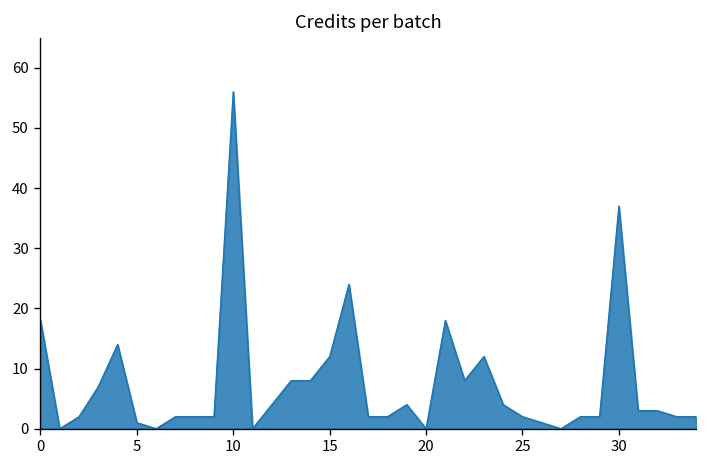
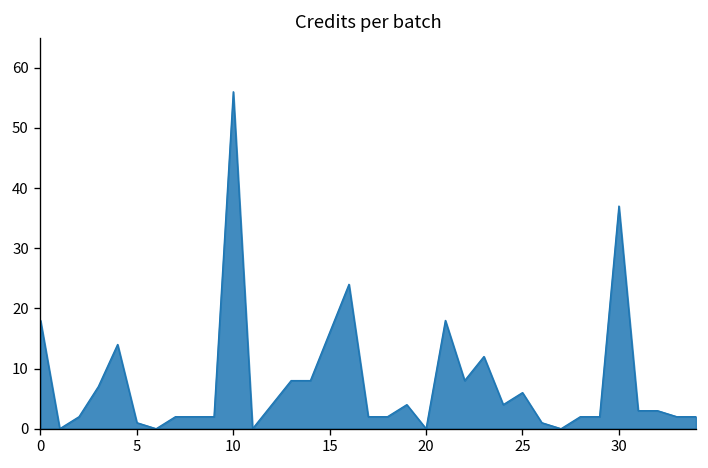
  {
    "0": 18,
    "5": 1,
    "10": 56,
-   "15": 12,
+   "15": 16,
    "20": 0,
-   "25": 2,
+   "25": 6,
    "30": 37
  }
